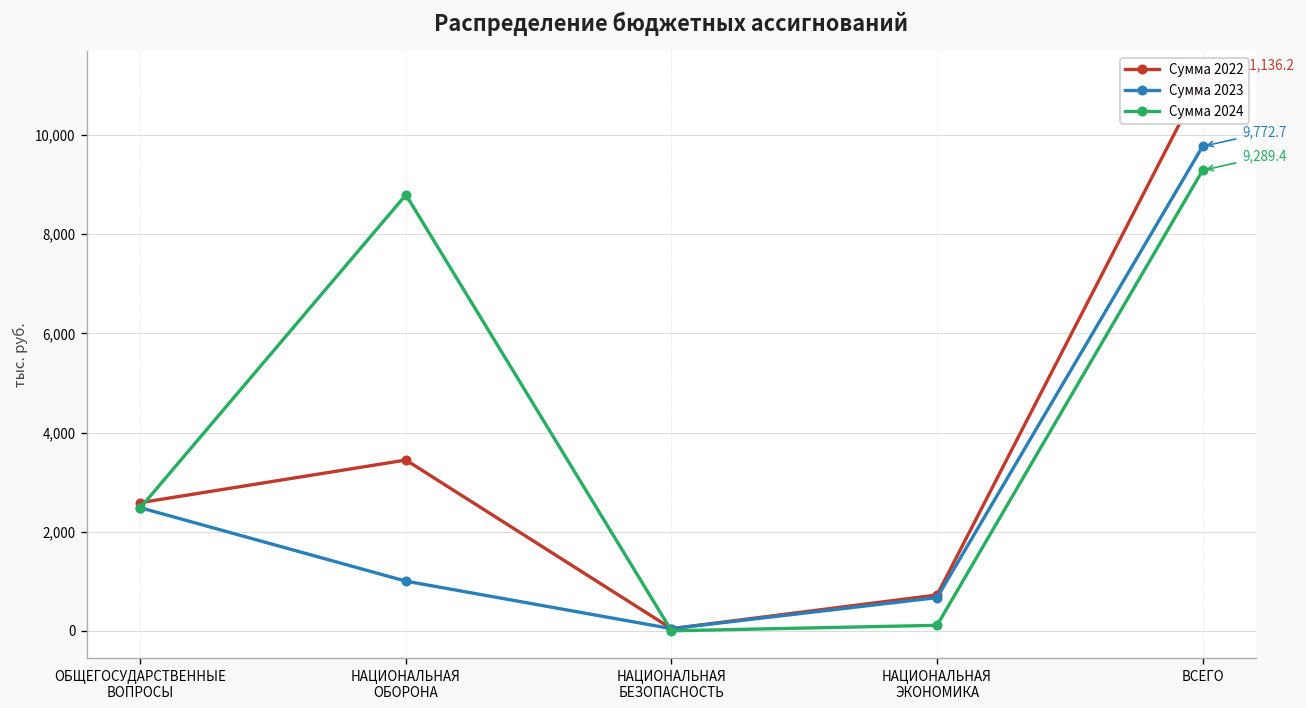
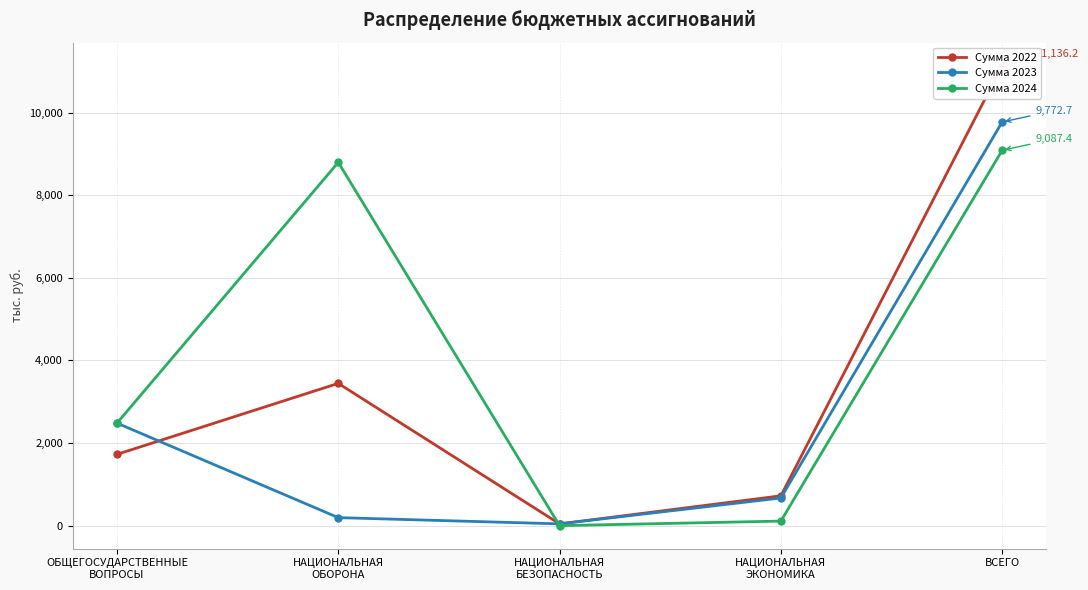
  {
    "Сумма 2022": {
-     "ОБЩЕГОСУДАРСТВЕННЫЕ ВОПРОСЫ": "2,600",
+     "ОБЩЕГОСУДАРСТВЕННЫЕ ВОПРОСЫ": "1,700",
      "НАЦИОНАЛЬНАЯ ОБОРОНА": "3,400"
    },
    "Сумма 2023": {
-     "НАЦИОНАЛЬНАЯ ОБОРОНА": "1,000"
+     "НАЦИОНАЛЬНАЯ ОБОРОНА": "200"
    },
    "Сумма 2024": {
-     "ВСЕГО": "9,289.4"
+     "ВСЕГО": "9,087.4"
    }
  }
